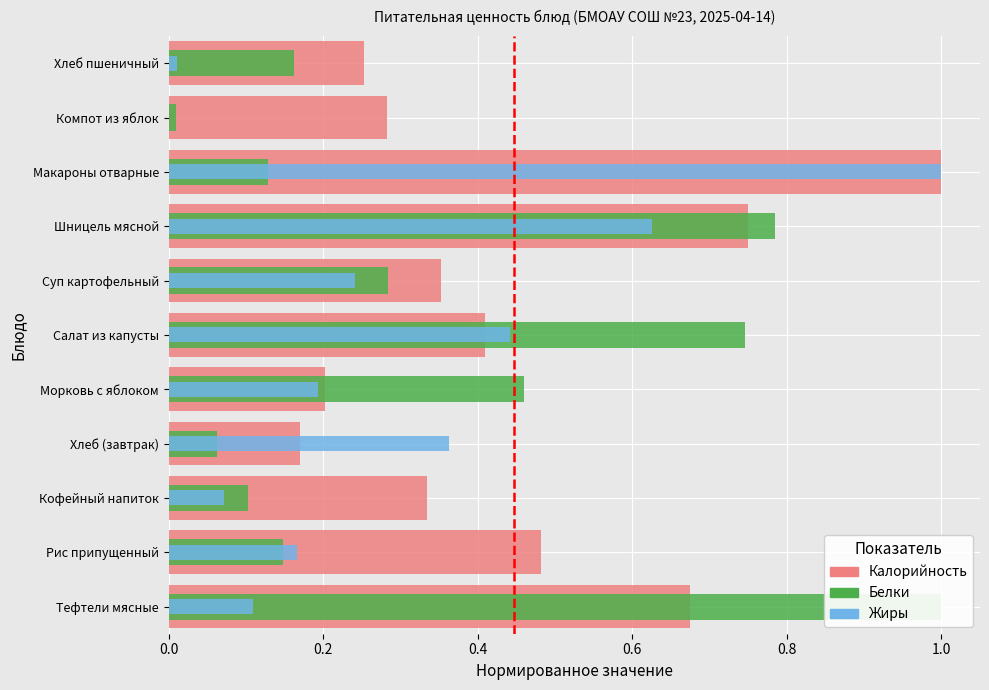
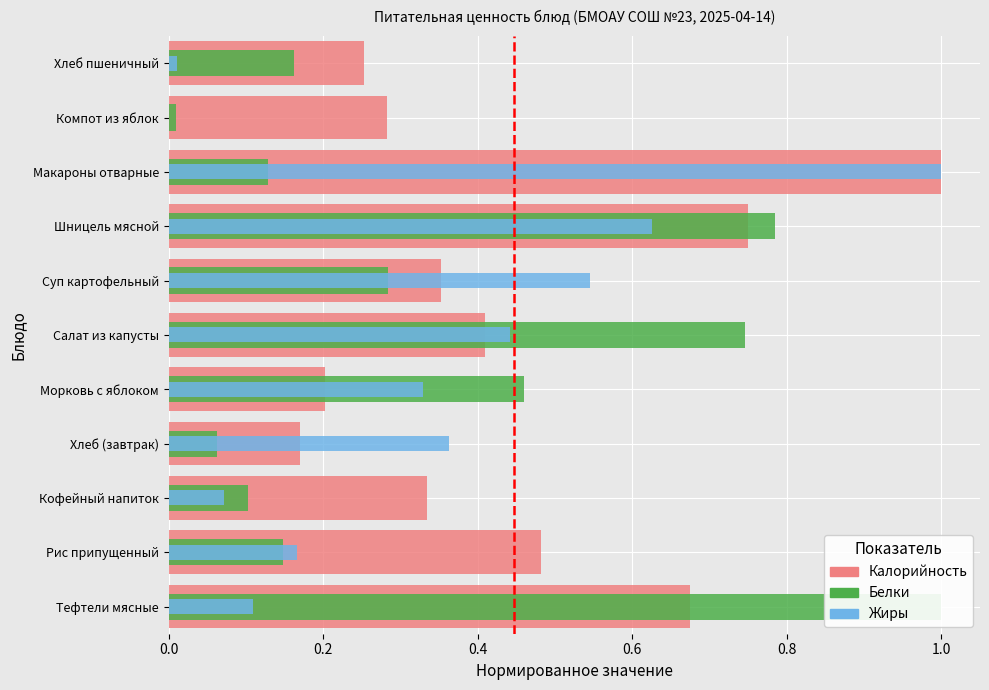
  {
    "Калорийность": {
      "Хлеб пшеничный": 0.25,
      "Компот из яблок": 0.28,
      "Макароны отварные": 1.00,
      "Кофейный напиток": 0.34,
      "Рис припущенный": 0.48
    },
    "Белки": {
      "Шницель мясной": 0.79,
      "Салат из капусты": 0.75,
      "Морковь с яблоком": 0.46
    },
    "Жиры": {
      "Компот из яблок": 0.00,
      "Макароны отварные": 1.00,
-     "Суп картофельный": 0.24,
-     "Морковь с яблоком": 0.19,
+     "Суп картофельный": 0.55,
+     "Морковь с яблоком": 0.33,
      "Хлеб (завтрак)": 0.36
    }
  }
